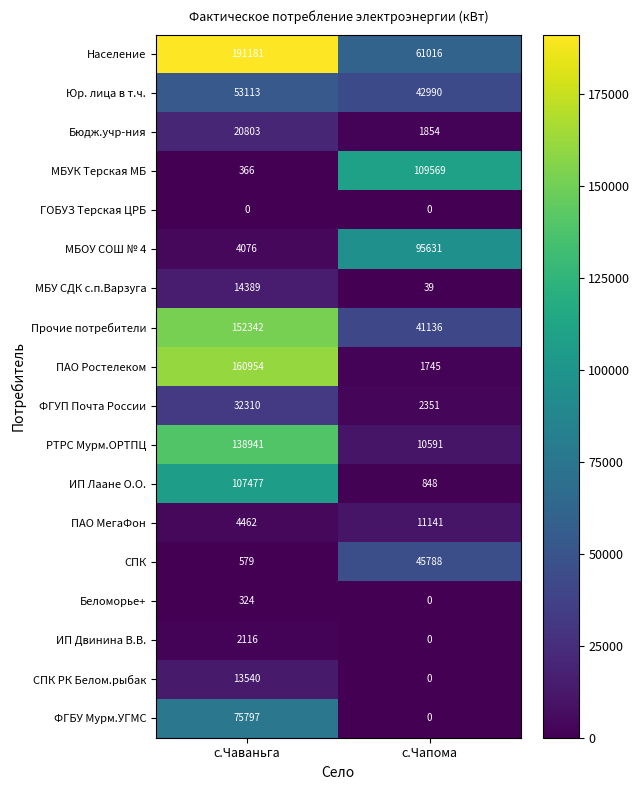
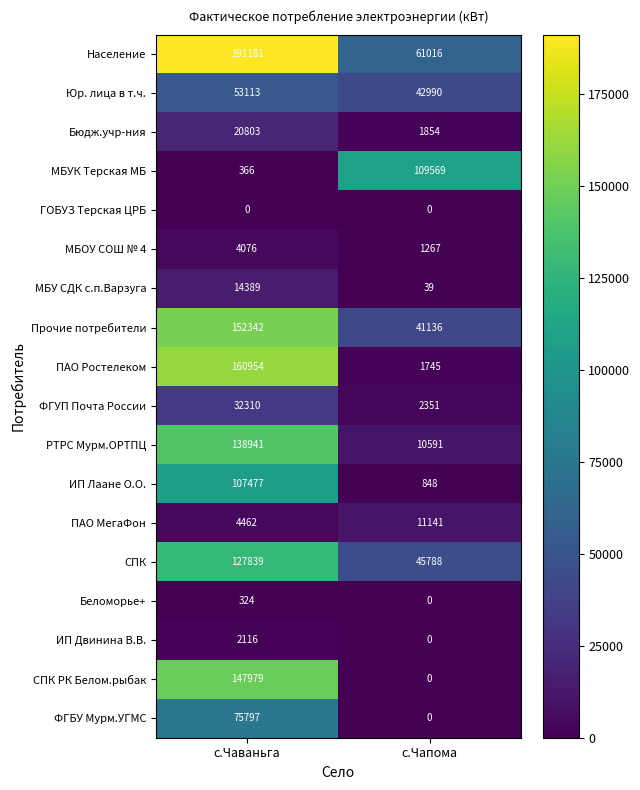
  {
    "Население": {
      "с.Чаваньга": 191181,
      "с.Чапома": 61016
    },
    "Юр. лица в т.ч.": {
      "с.Чаваньга": 53113,
      "с.Чапома": 42990
    },
    "Бюдж.учр-ния": {
      "с.Чаваньга": 20803,
      "с.Чапома": 1854
    },
    "МБУК Терская МБ": {
      "с.Чаваньга": 366,
      "с.Чапома": 109569
    },
    "ГОБУЗ Терская ЦРБ": {
      "с.Чаваньга": 0,
      "с.Чапома": 0
    },
    "МБОУ СОШ № 4": {
      "с.Чаваньга": 4076,
-     "с.Чапома": 95631
+     "с.Чапома": 1267
    },
    "МБУ СДК с.п.Варзуга": {
      "с.Чаваньга": 14389,
      "с.Чапома": 39
    },
    "Прочие потребители": {
      "с.Чаваньга": 152342,
      "с.Чапома": 41136
    },
    "ПАО Ростелеком": {
      "с.Чаваньга": 160954,
      "с.Чапома": 1745
    },
    "ФГУП Почта России": {
      "с.Чаваньга": 32310,
      "с.Чапома": 2351
    },
    "РТРС Мурм.ОРТПЦ": {
      "с.Чаваньга": 138941,
      "с.Чапома": 10591
    },
    "ИП Лаане О.О.": {
      "с.Чаваньга": 107477,
      "с.Чапома": 848
    },
    "ПАО МегаФон": {
      "с.Чаваньга": 4462,
      "с.Чапома": 11141
    },
    "СПК": {
-     "с.Чаваньга": 579,
+     "с.Чаваньга": 127839,
      "с.Чапома": 45788
    },
    "Беломорье+": {
      "с.Чаваньга": 324,
      "с.Чапома": 0
    },
    "ИП Двинина В.В.": {
      "с.Чаваньга": 2116,
      "с.Чапома": 0
    },
    "СПК РК Белом.рыбак": {
-     "с.Чаваньга": 13540,
+     "с.Чаваньга": 147979,
      "с.Чапома": 0
    },
    "ФГБУ Мурм.УГМС": {
      "с.Чаваньга": 75797,
      "с.Чапома": 0
    }
  }
